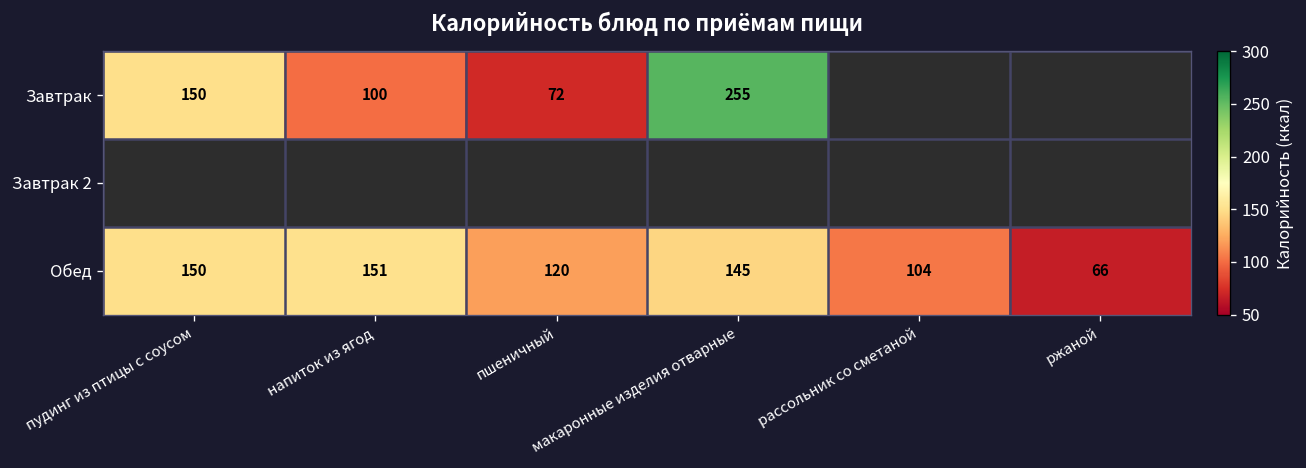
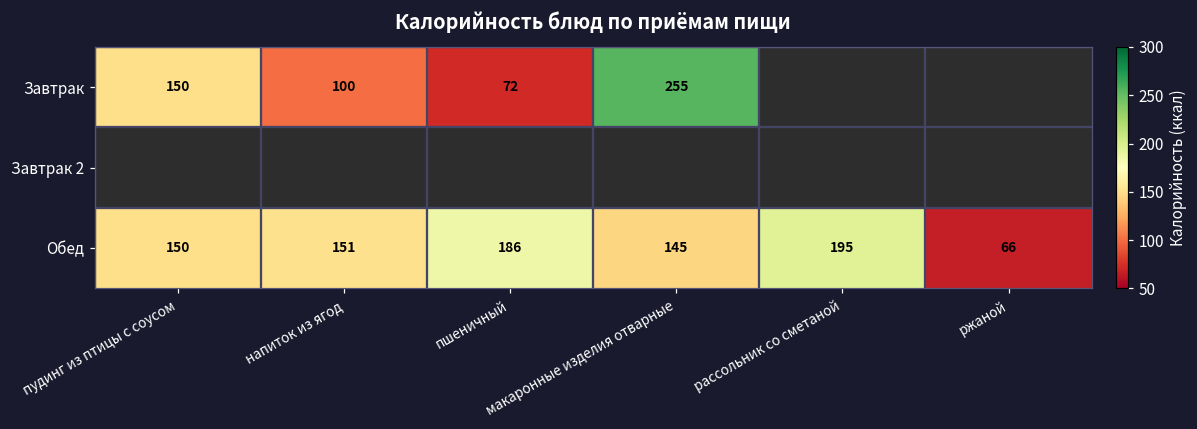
  {
    "Завтрак": {
      "пудинг из птицы с соусом": 150,
      "напиток из ягод": 100,
      "пшеничный": 72,
      "макаронные изделия отварные": 255
    },
    "Обед": {
      "пудинг из птицы с соусом": 150,
      "напиток из ягод": 151,
-     "пшеничный": 120,
+     "пшеничный": 186,
      "макаронные изделия отварные": 145,
-     "рассольник со сметаной": 104,
+     "рассольник со сметаной": 195,
      "ржаной": 66
    }
  }
